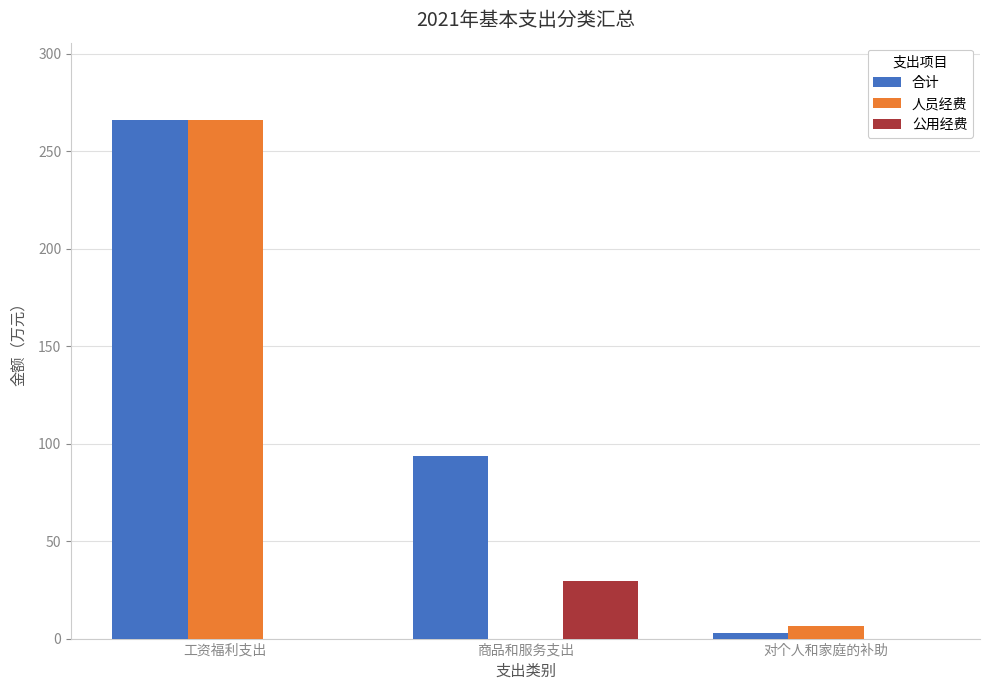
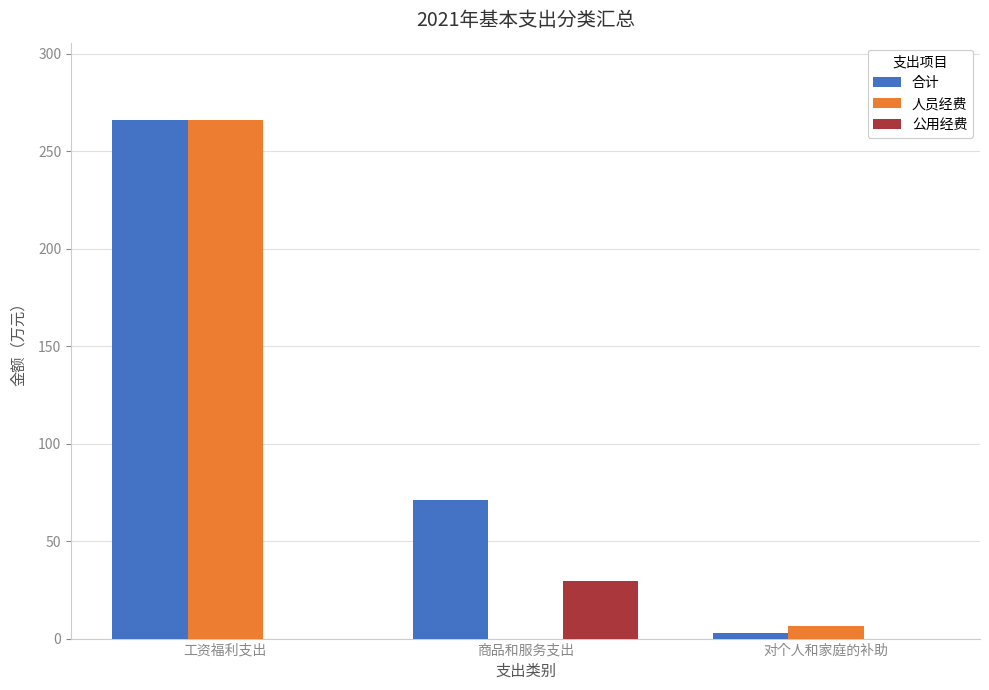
  {
    "合计": {
      "工资福利支出": 266,
-     "商品和服务支出": 94,
+     "商品和服务支出": 71,
      "对个人和家庭的补助": 3
    },
    "人员经费": {
      "工资福利支出": 266,
      "商品和服务支出": 0,
      "对个人和家庭的补助": 7
    },
    "公用经费": {
      "工资福利支出": 0,
      "商品和服务支出": 30,
      "对个人和家庭的补助": 0
    }
  }
